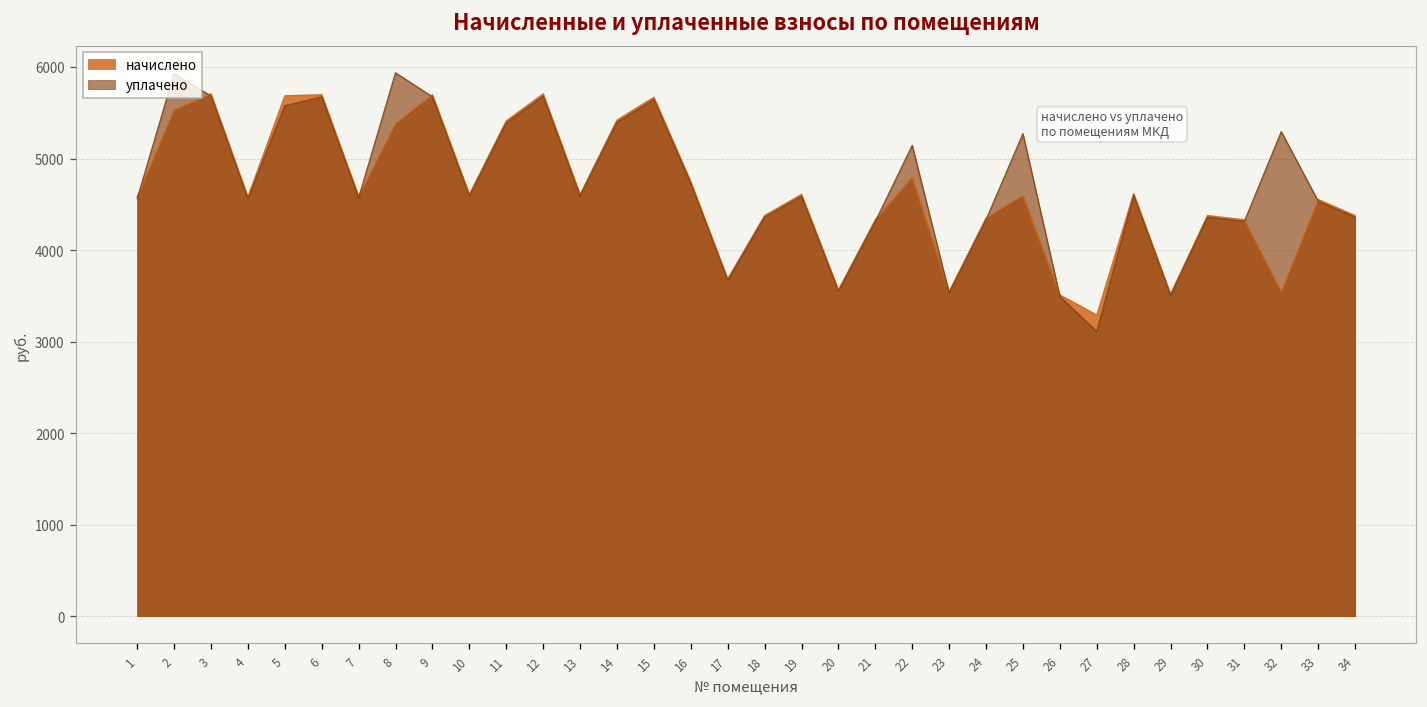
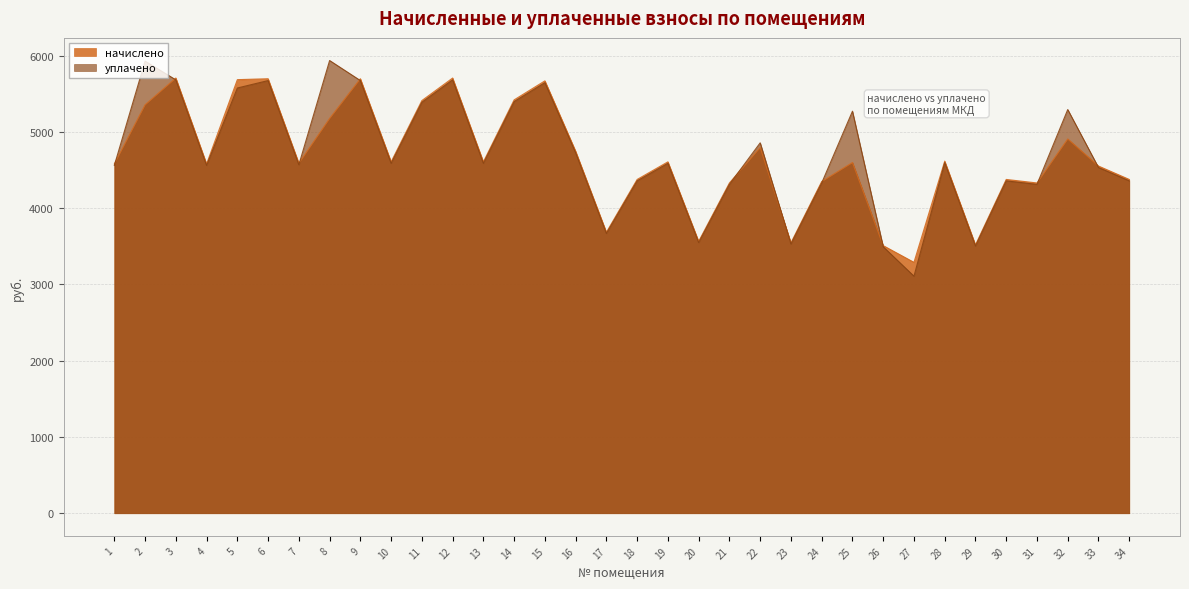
  {
    "начислено": {
-     "2": 5500,
+     "2": 5400,
      "5": 5700,
-     "8": 5400,
+     "8": 5200,
      "22": 4800,
      "25": 4600,
      "27": 3300,
-     "32": 3500
+     "32": 4900
    },
    "уплачено": {
      "5": 5600,
      "8": 5900,
-     "22": 5100,
+     "22": 4900,
      "25": 5300,
      "27": 3100,
      "32": 5300
    }
  }
